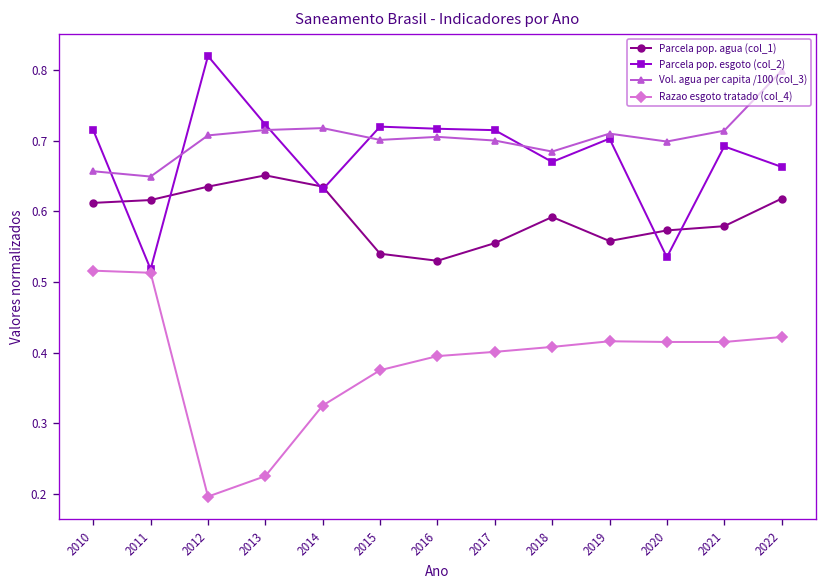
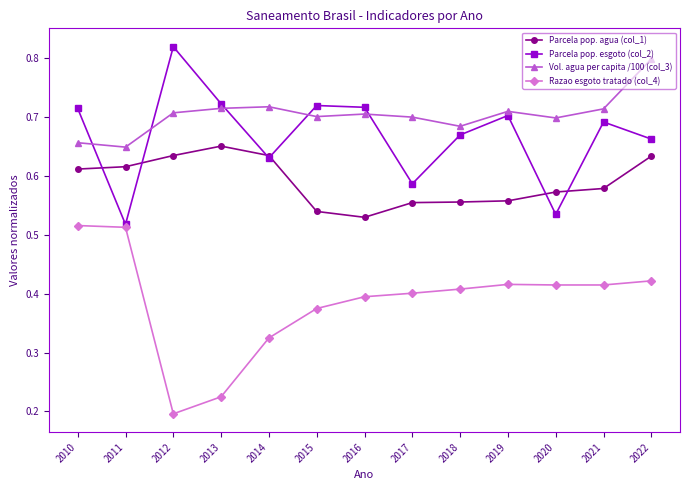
  {
    "Parcela pop. agua (col_1)": {
      "2010": 0.61,
      "2011": 0.62,
      "2012": 0.64,
      "2013": 0.65,
      "2015": 0.54,
      "2016": 0.53,
      "2017": 0.56,
-     "2018": 0.59,
+     "2018": 0.56,
      "2019": 0.56,
      "2020": 0.57,
      "2021": 0.58,
-     "2022": 0.62
+     "2022": 0.63
    },
    "Parcela pop. esgoto (col_2)": {
      "2010": 0.72,
      "2011": 0.52,
      "2012": 0.82,
      "2013": 0.72,
      "2015": 0.72,
      "2016": 0.72,
-     "2017": 0.72,
+     "2017": 0.59,
      "2018": 0.67,
      "2019": 0.70,
      "2020": 0.54,
      "2021": 0.69,
      "2022": 0.66
    }
  }
